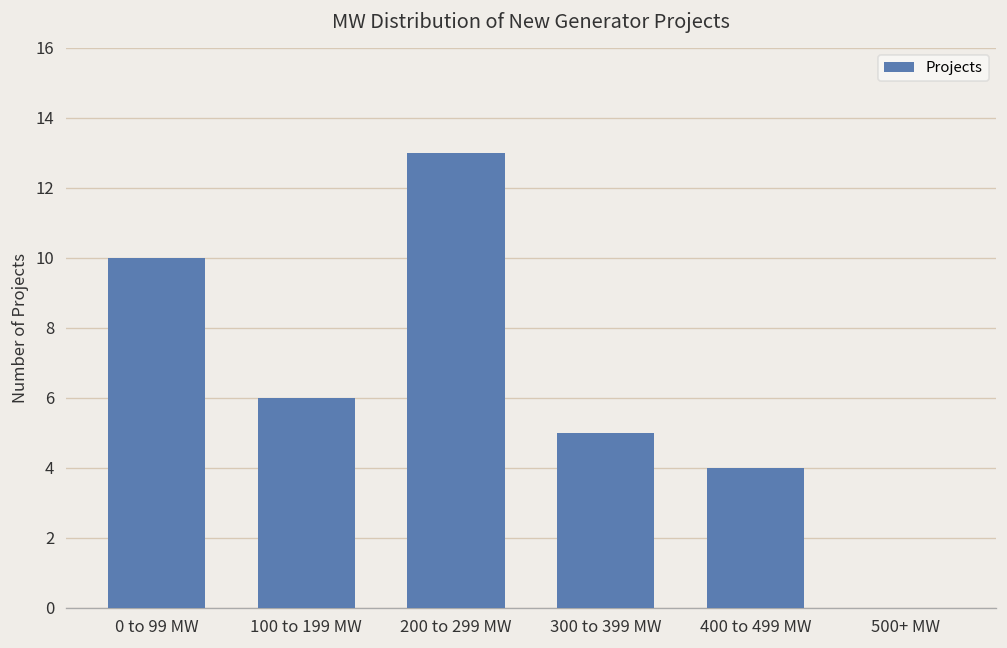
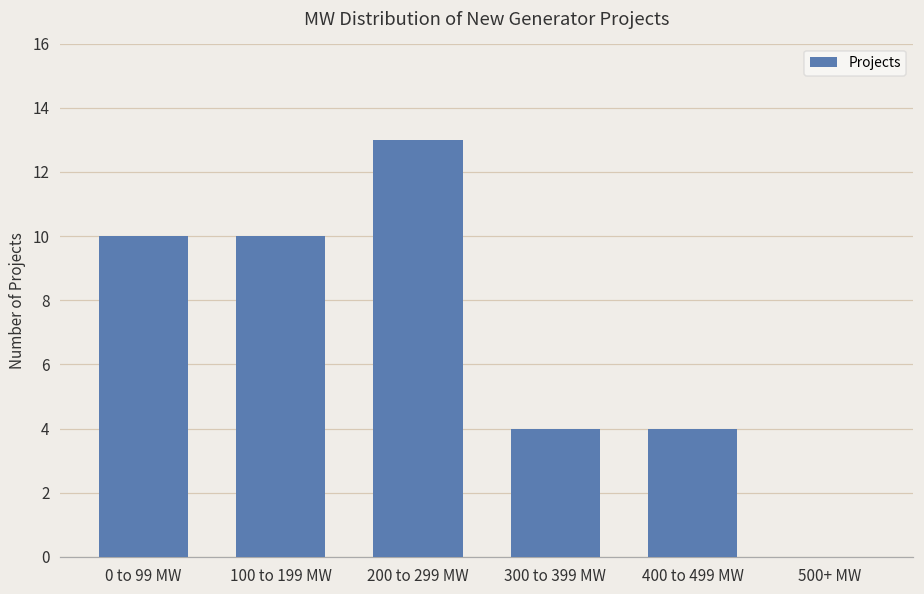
  {
    "0 to 99 MW": 10,
-   "100 to 199 MW": 6,
+   "100 to 199 MW": 10,
    "200 to 299 MW": 13,
-   "300 to 399 MW": 5,
+   "300 to 399 MW": 4,
    "400 to 499 MW": 4,
    "500+ MW": 0
  }
